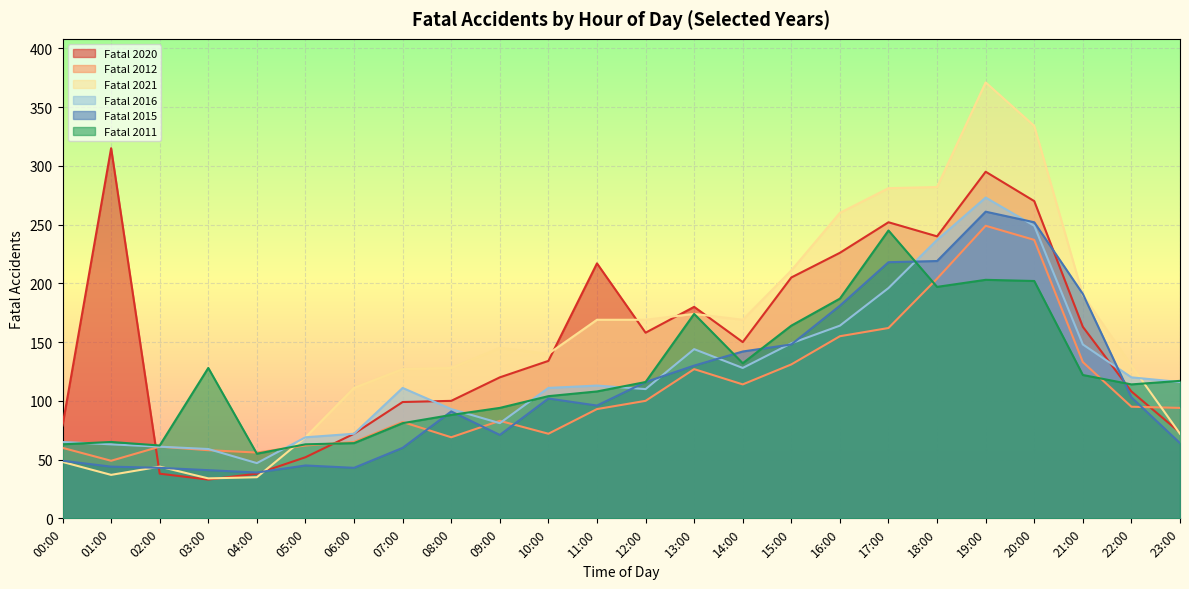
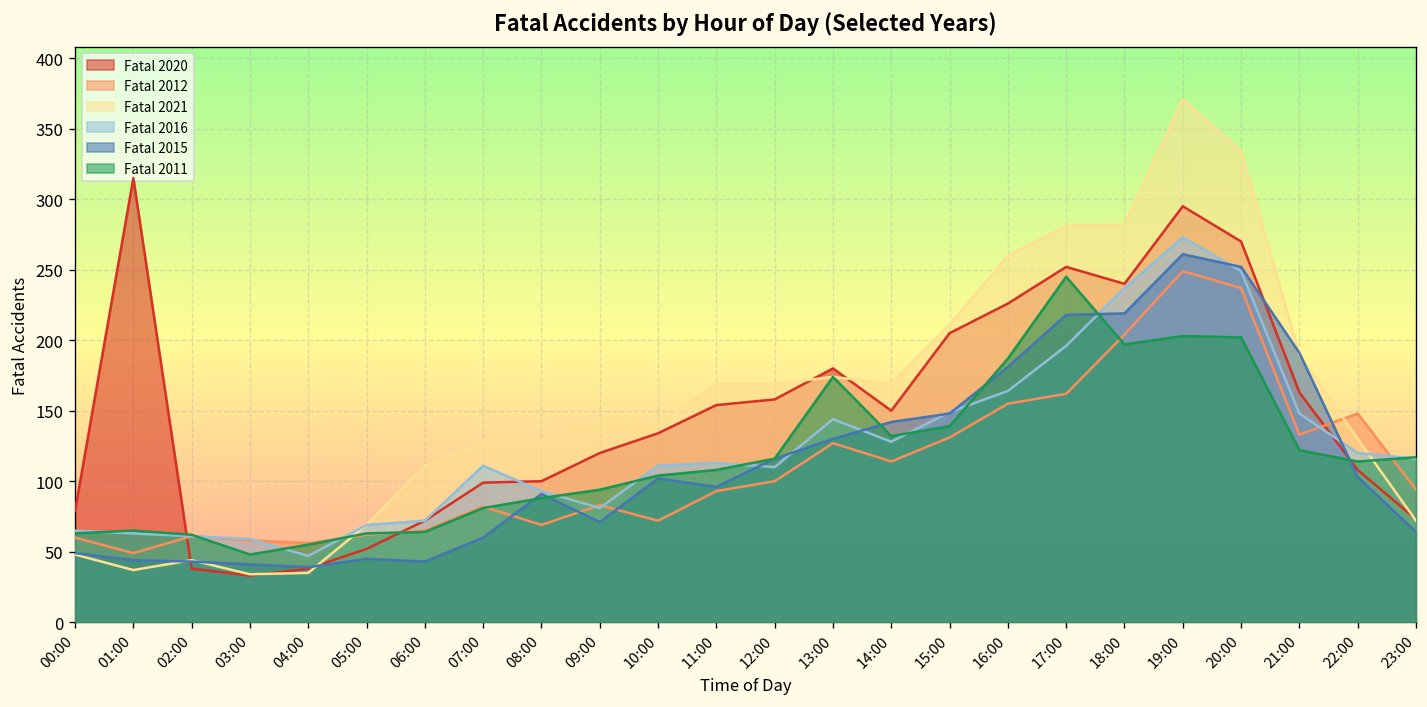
  {
    "Fatal 2020": {
      "00:00": 79,
      "01:00": 315,
      "02:00": 38,
      "05:00": 52,
      "07:00": 99,
      "08:00": 100,
      "09:00": 120,
      "10:00": 134,
-     "11:00": 217,
+     "11:00": 154,
      "12:00": 158,
      "13:00": 180,
      "14:00": 150,
      "15:00": 205,
      "16:00": 226,
      "17:00": 252,
      "18:00": 240,
      "19:00": 295,
      "20:00": 270,
      "21:00": 163,
      "22:00": 108
    },
    "Fatal 2012": {
      "00:00": 60,
      "01:00": 49,
      "08:00": 69,
      "10:00": 72,
      "11:00": 93,
      "12:00": 100,
      "13:00": 127,
      "14:00": 114,
      "15:00": 131,
      "16:00": 155,
      "17:00": 162,
      "18:00": 204,
      "19:00": 249,
      "20:00": 237,
      "21:00": 133,
-     "22:00": 95,
+     "22:00": 148,
      "23:00": 94
    },
    "Fatal 2021": {
      "01:00": 37,
      "04:00": 35,
      "06:00": 111,
      "07:00": 127,
      "08:00": 128,
      "09:00": 145,
      "10:00": 140,
      "11:00": 169,
      "12:00": 169,
      "14:00": 169,
      "15:00": 211,
      "16:00": 260,
      "17:00": 281,
      "18:00": 282,
      "19:00": 371,
      "20:00": 334,
      "22:00": 130
    },
    "Fatal 2016": {
      "04:00": 47,
      "07:00": 111,
      "10:00": 111,
      "11:00": 113,
      "12:00": 110,
      "13:00": 144,
      "14:00": 128,
      "16:00": 164,
      "17:00": 196,
      "18:00": 237,
      "19:00": 273,
      "20:00": 249,
      "21:00": 148,
      "22:00": 120
    },
    "Fatal 2015": {
      "01:00": 44,
      "03:00": 41,
      "05:00": 45,
      "06:00": 43,
      "07:00": 60,
      "09:00": 71,
      "11:00": 96,
      "13:00": 130,
      "14:00": 142,
      "16:00": 181,
      "17:00": 218,
      "18:00": 219,
      "19:00": 261,
      "20:00": 252,
      "22:00": 103,
      "23:00": 64
    },
    "Fatal 2011": {
-     "03:00": 128,
+     "03:00": 48,
      "08:00": 88,
      "09:00": 94,
      "11:00": 108,
      "14:00": 132,
-     "15:00": 164,
+     "15:00": 139,
      "16:00": 187,
      "17:00": 245,
      "18:00": 197,
      "19:00": 203,
      "20:00": 202,
      "21:00": 122,
      "22:00": 114
    }
  }
